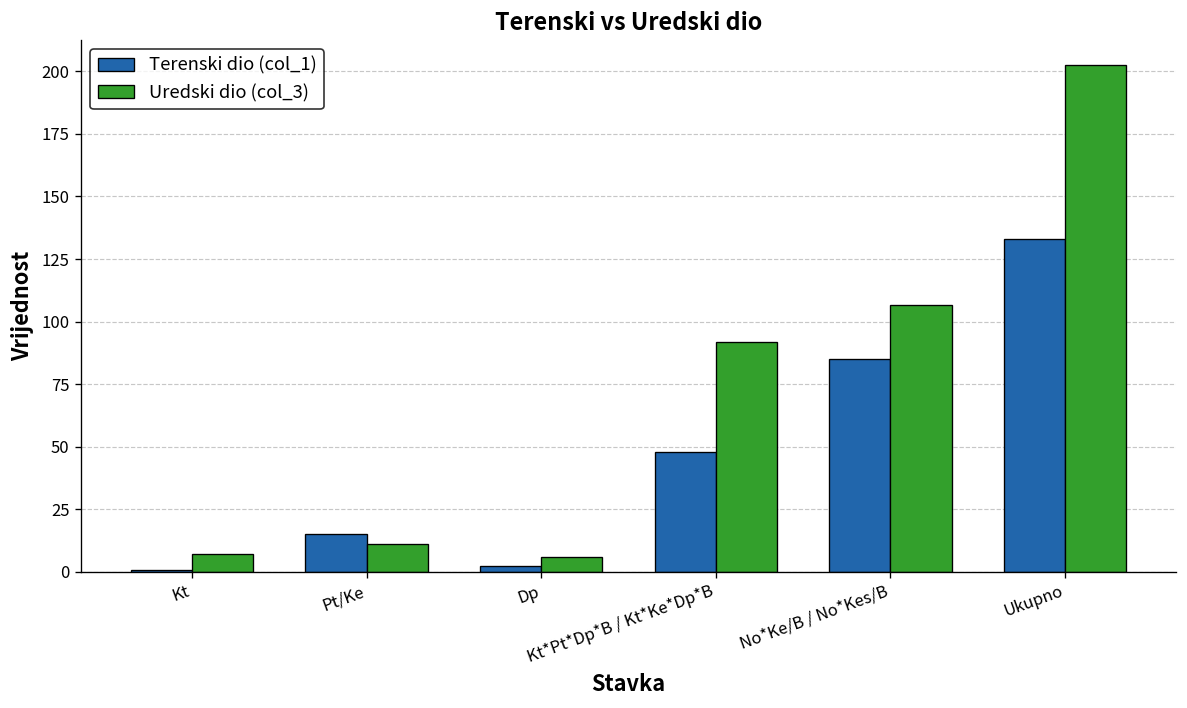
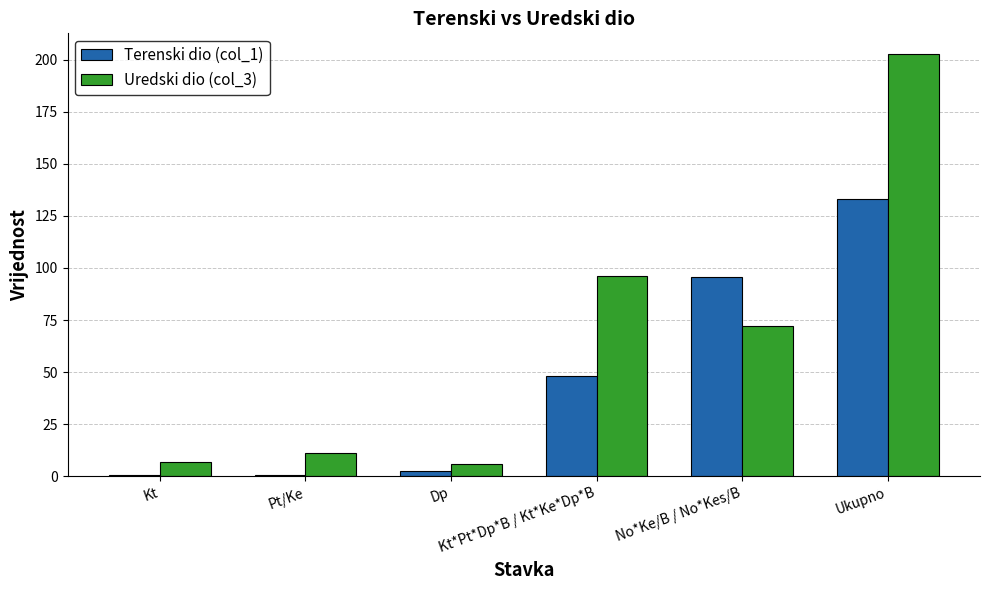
  {
    "Terenski dio (col_1)": {
-     "Pt/Ke": 15,
+     "Pt/Ke": 0,
      "Dp": 2,
      "Kt*Pt*Dp*B / Kt*Ke*Dp*B": 48,
-     "No*Ke/B / No*Kes/B": 85,
+     "No*Ke/B / No*Kes/B": 96,
      "Ukupno": 133
    },
    "Uredski dio (col_3)": {
      "Kt": 7,
      "Pt/Ke": 11,
      "Dp": 6,
-     "Kt*Pt*Dp*B / Kt*Ke*Dp*B": 92,
-     "No*Ke/B / No*Kes/B": 106,
+     "Kt*Pt*Dp*B / Kt*Ke*Dp*B": 96,
+     "No*Ke/B / No*Kes/B": 72,
      "Ukupno": 202
    }
  }
